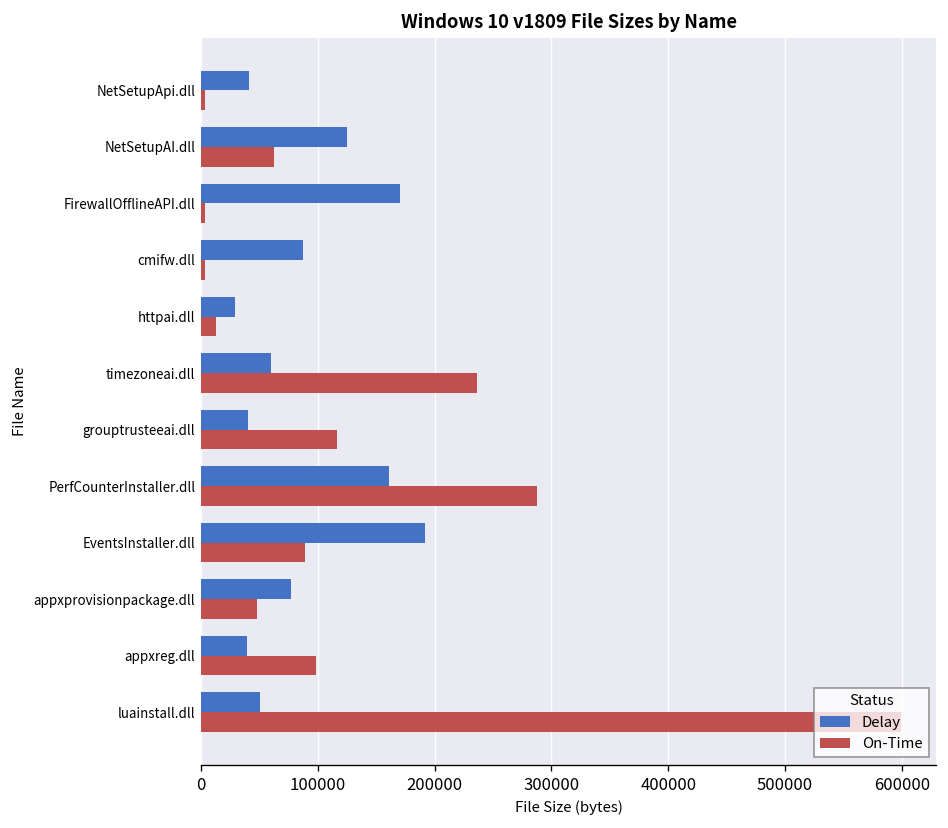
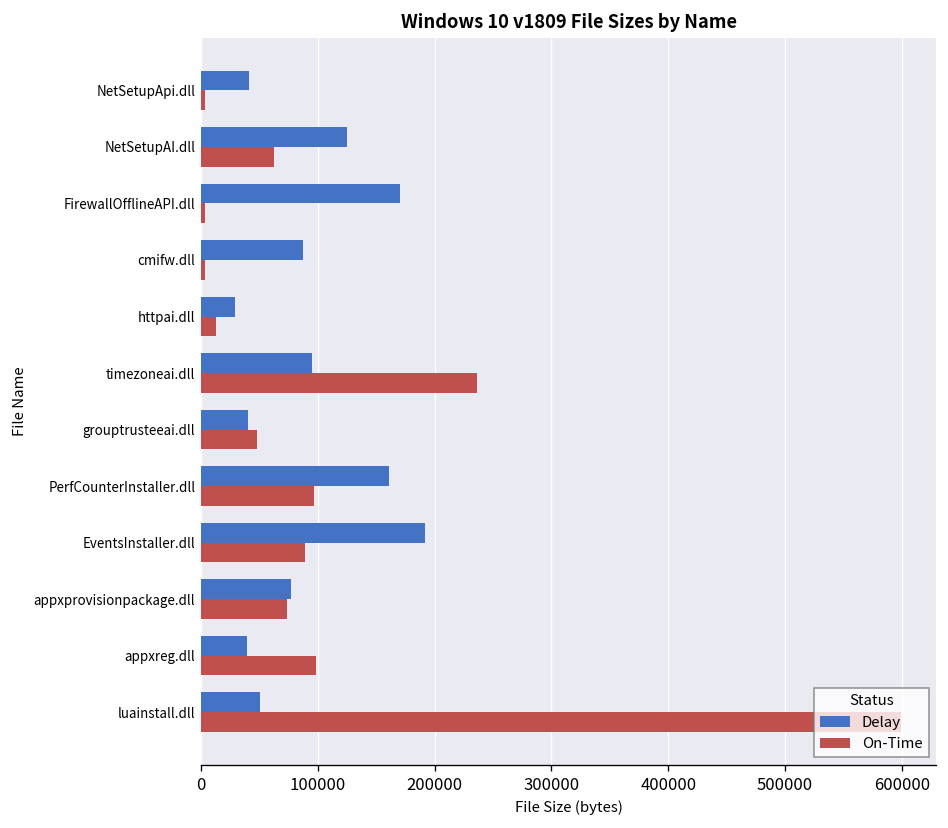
  {
    "Delay": {
      "NetSetupApi.dll": 40000,
      "NetSetupAI.dll": 120000,
      "FirewallOfflineAPI.dll": 170000,
      "cmifw.dll": 90000,
      "httpai.dll": 30000,
-     "timezoneai.dll": 60000,
+     "timezoneai.dll": 90000,
      "grouptrusteeai.dll": 40000,
      "PerfCounterInstaller.dll": 160000,
      "EventsInstaller.dll": 190000,
      "appxprovisionpackage.dll": 80000,
      "appxreg.dll": 40000,
      "luainstall.dll": 50000
    },
    "On-Time": {
      "NetSetupApi.dll": 0,
      "NetSetupAI.dll": 60000,
      "FirewallOfflineAPI.dll": 0,
      "cmifw.dll": 0,
      "httpai.dll": 10000,
      "timezoneai.dll": 240000,
-     "grouptrusteeai.dll": 120000,
-     "PerfCounterInstaller.dll": 290000,
+     "grouptrusteeai.dll": 50000,
+     "PerfCounterInstaller.dll": 100000,
      "EventsInstaller.dll": 90000,
-     "appxprovisionpackage.dll": 50000,
+     "appxprovisionpackage.dll": 70000,
      "appxreg.dll": 100000
    }
  }
